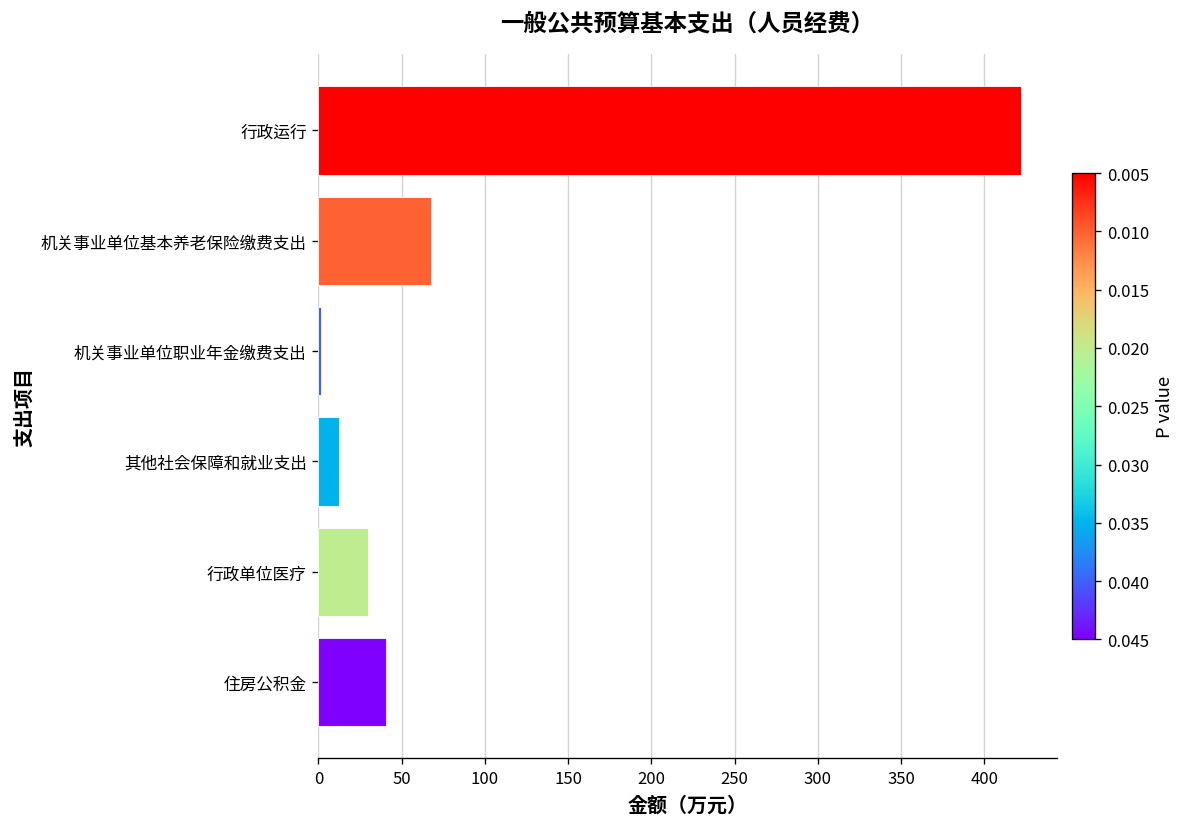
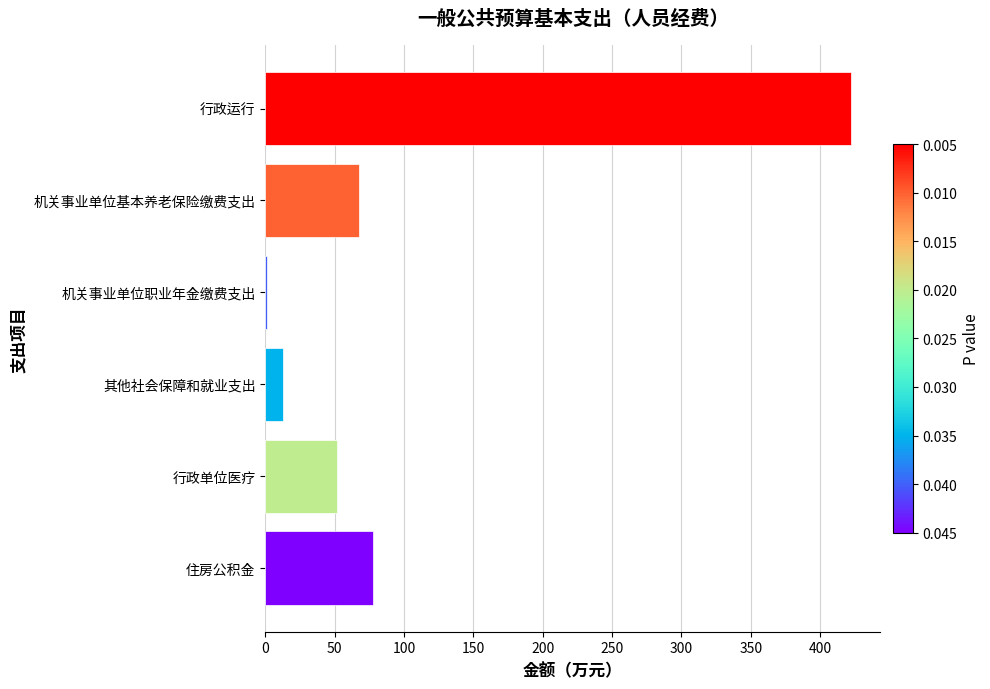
  {
    "行政运行": 422,
    "机关事业单位基本养老保险缴费支出": 68,
    "其他社会保障和就业支出": 13,
-   "行政单位医疗": 30,
-   "住房公积金": 41
+   "行政单位医疗": 52,
+   "住房公积金": 78
  }
